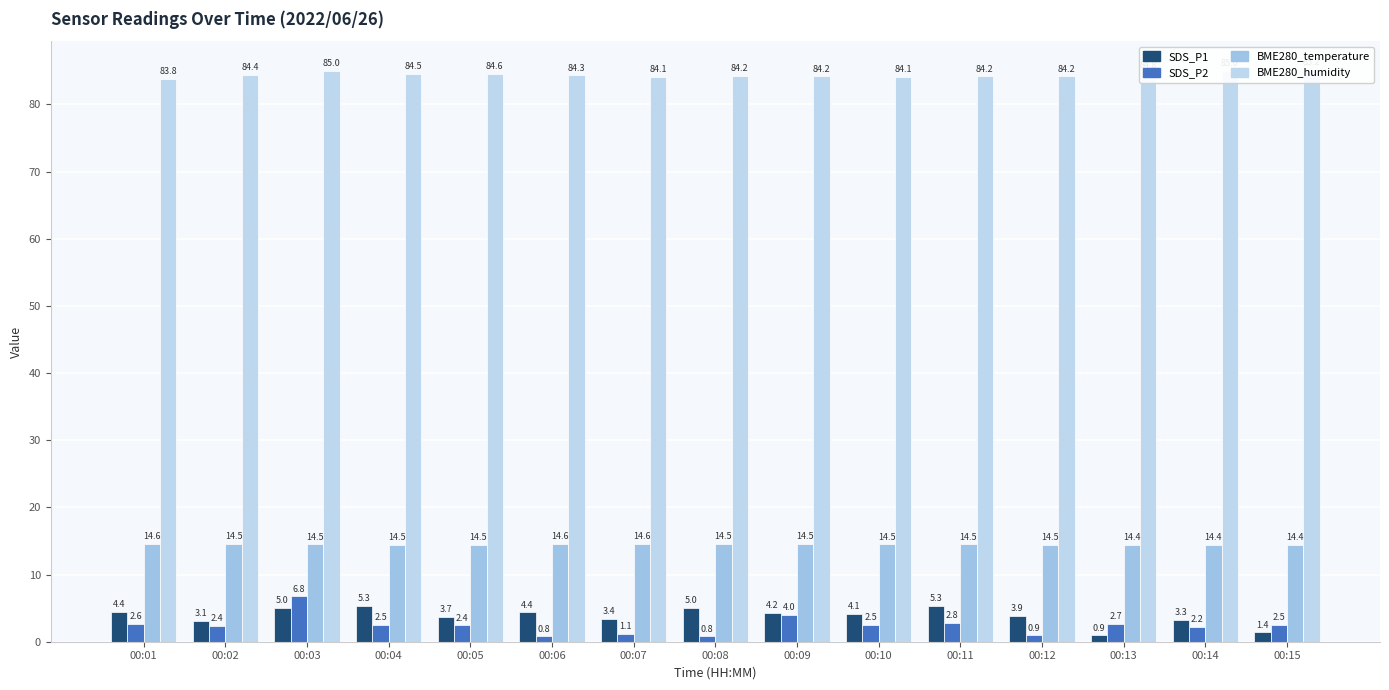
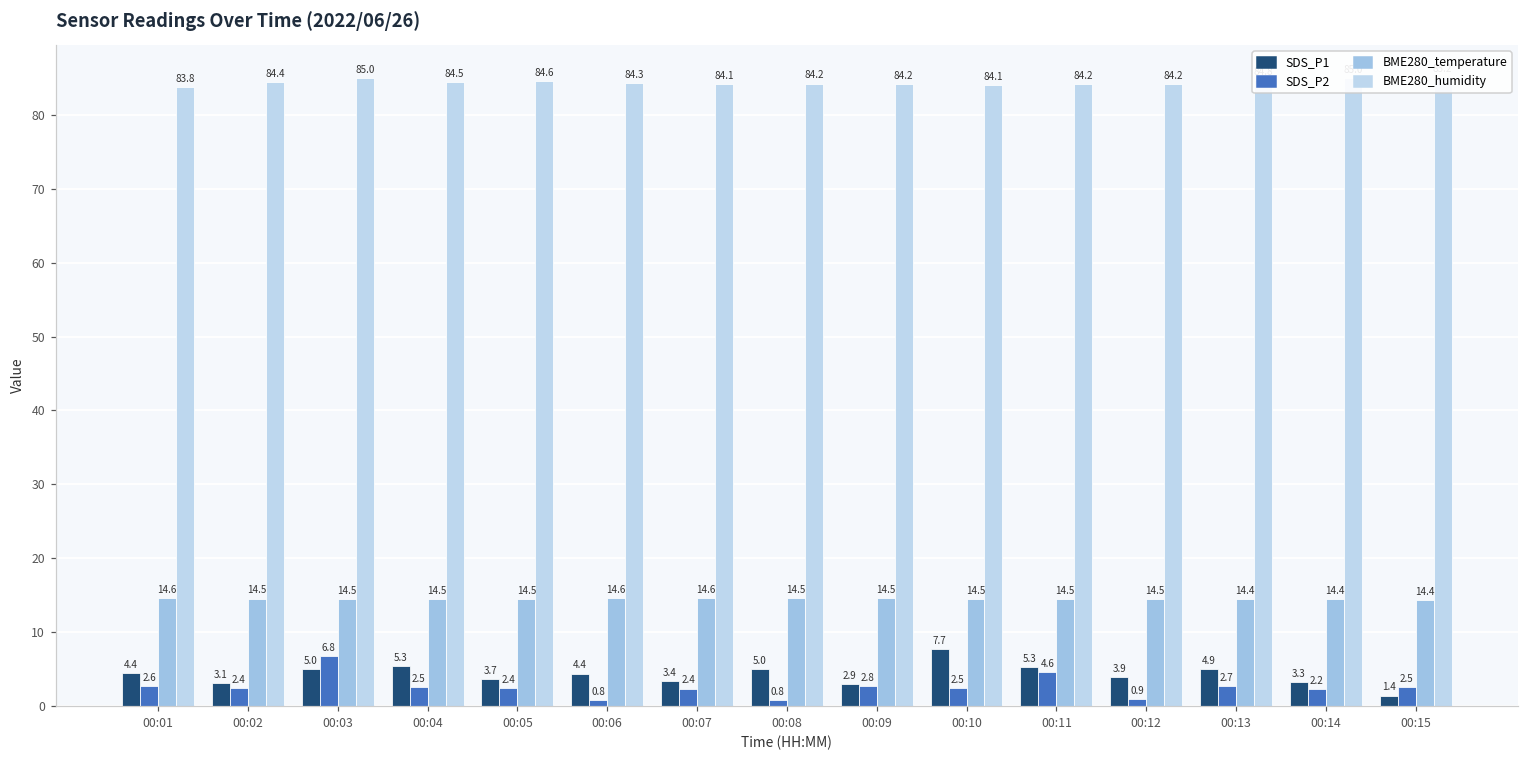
  {
    "SDS_P1": {
      "00:01": 4.4,
      "00:02": 3.1,
      "00:03": 5.0,
      "00:04": 5.3,
      "00:05": 3.7,
      "00:06": 4.4,
      "00:07": 3.4,
      "00:08": 5.0,
-     "00:09": 4.2,
-     "00:10": 4.1,
+     "00:09": 2.9,
+     "00:10": 7.7,
      "00:11": 5.3,
      "00:12": 3.9,
-     "00:13": 0.9,
+     "00:13": 4.9,
      "00:14": 3.3,
      "00:15": 1.4
    },
    "SDS_P2": {
      "00:01": 2.6,
      "00:02": 2.4,
      "00:03": 6.8,
      "00:04": 2.5,
      "00:05": 2.4,
      "00:06": 0.8,
-     "00:07": 1.1,
+     "00:07": 2.4,
      "00:08": 0.8,
-     "00:09": 4.0,
+     "00:09": 2.8,
      "00:10": 2.5,
-     "00:11": 2.8,
+     "00:11": 4.6,
      "00:12": 0.9,
      "00:13": 2.7,
      "00:14": 2.2,
      "00:15": 2.5
    }
  }
